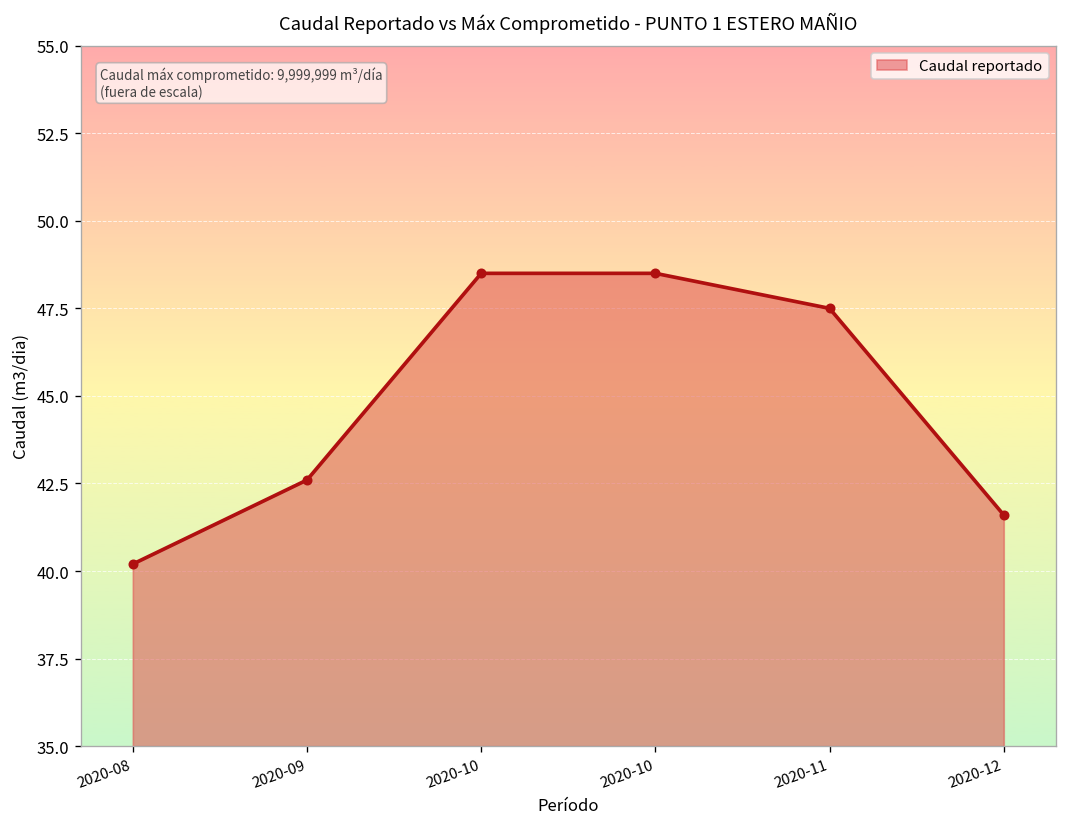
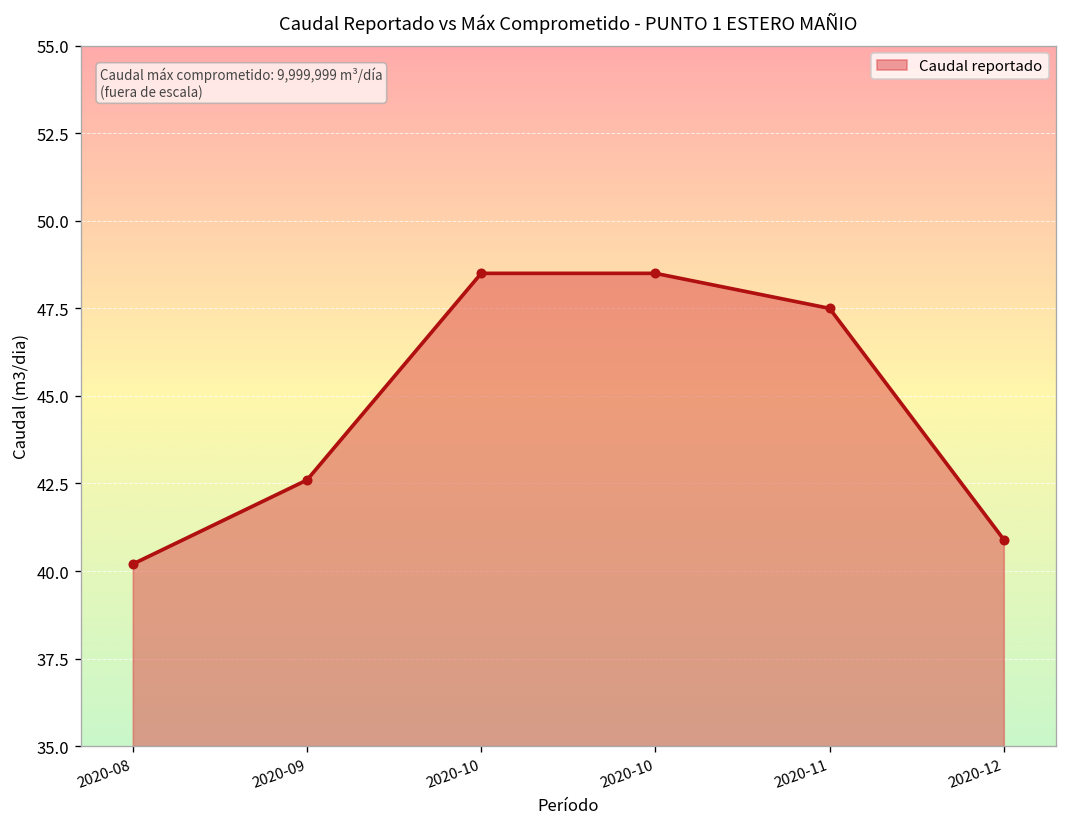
  {
    "2020-08": 40.2,
    "2020-09": 42.6,
    "2020-11": 47.5,
-   "2020-12": 41.6
+   "2020-12": 40.9
  }
